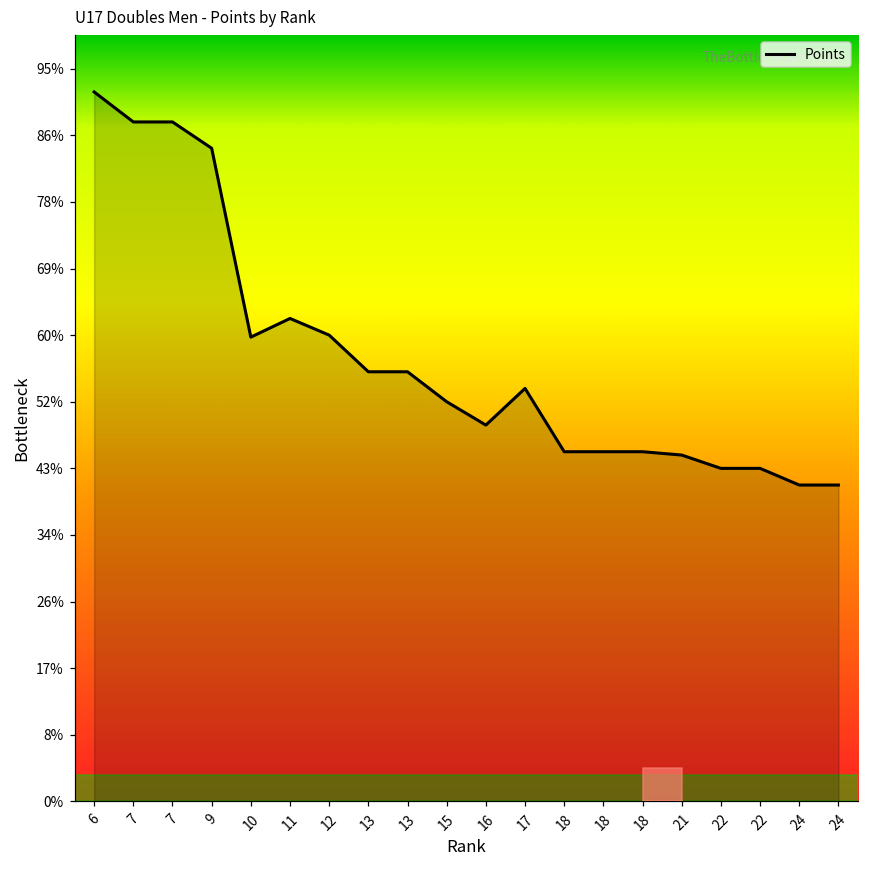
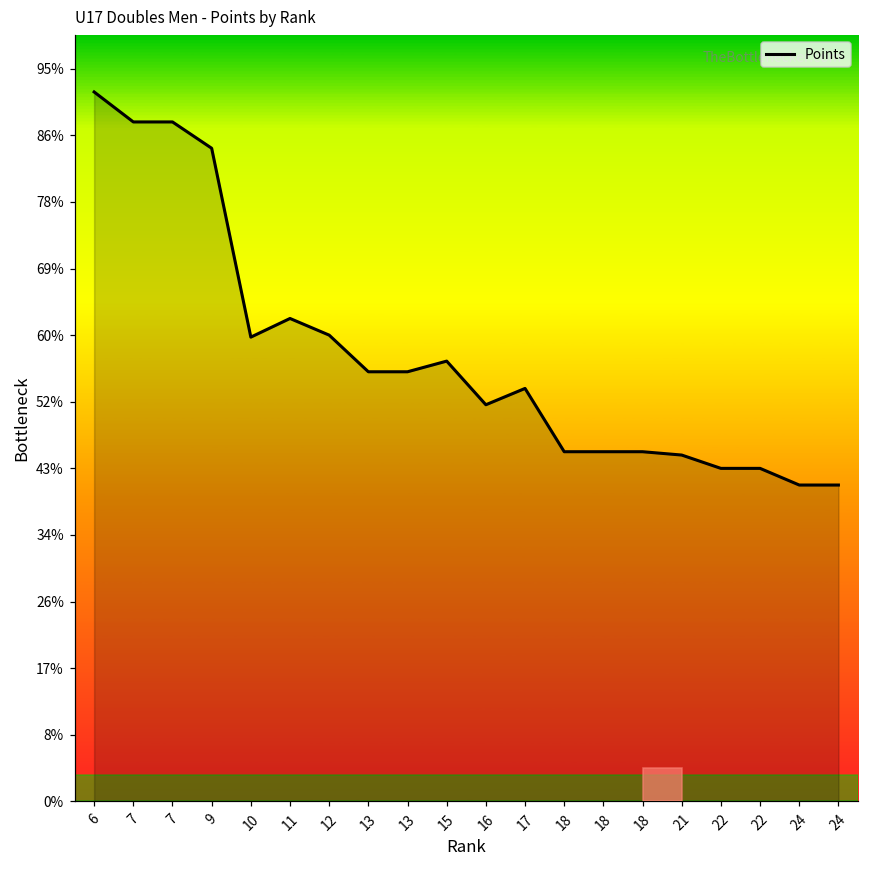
  {
    "6": "92%",
    "9": "85%",
    "10": "60%",
    "11": "63%",
    "12": "60%",
-   "15": "52%",
-   "16": "49%",
+   "15": "57%",
+   "16": "51%",
    "17": "54%",
    "21": "45%"
  }
